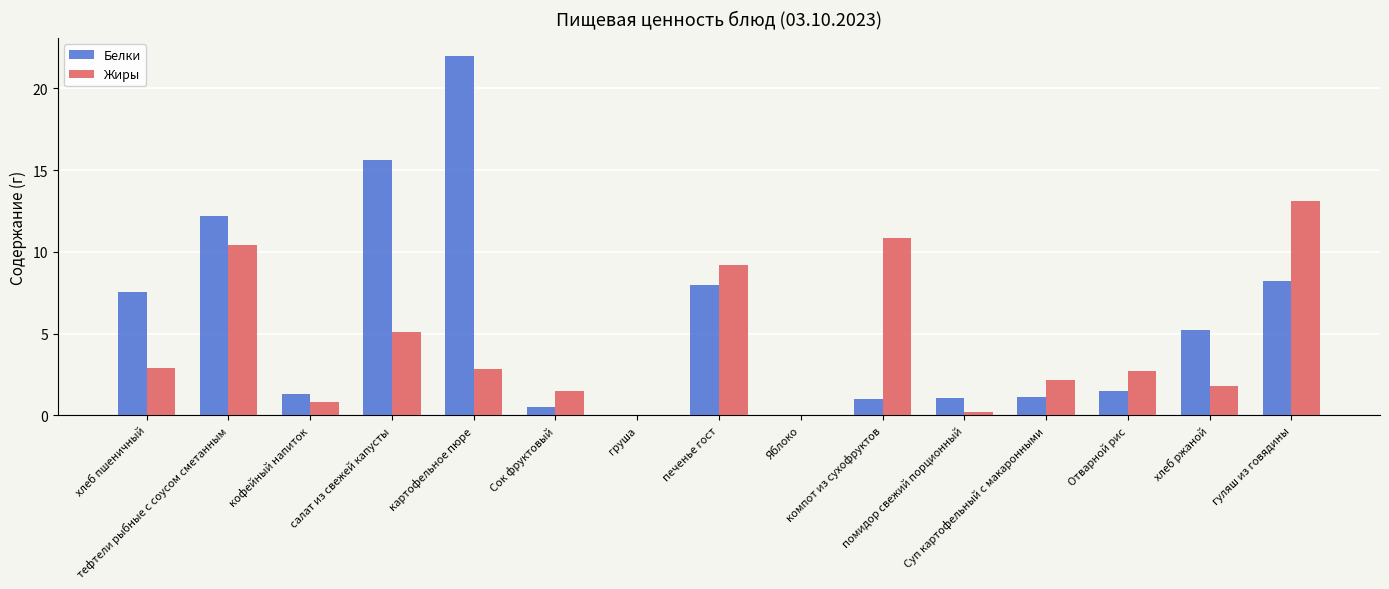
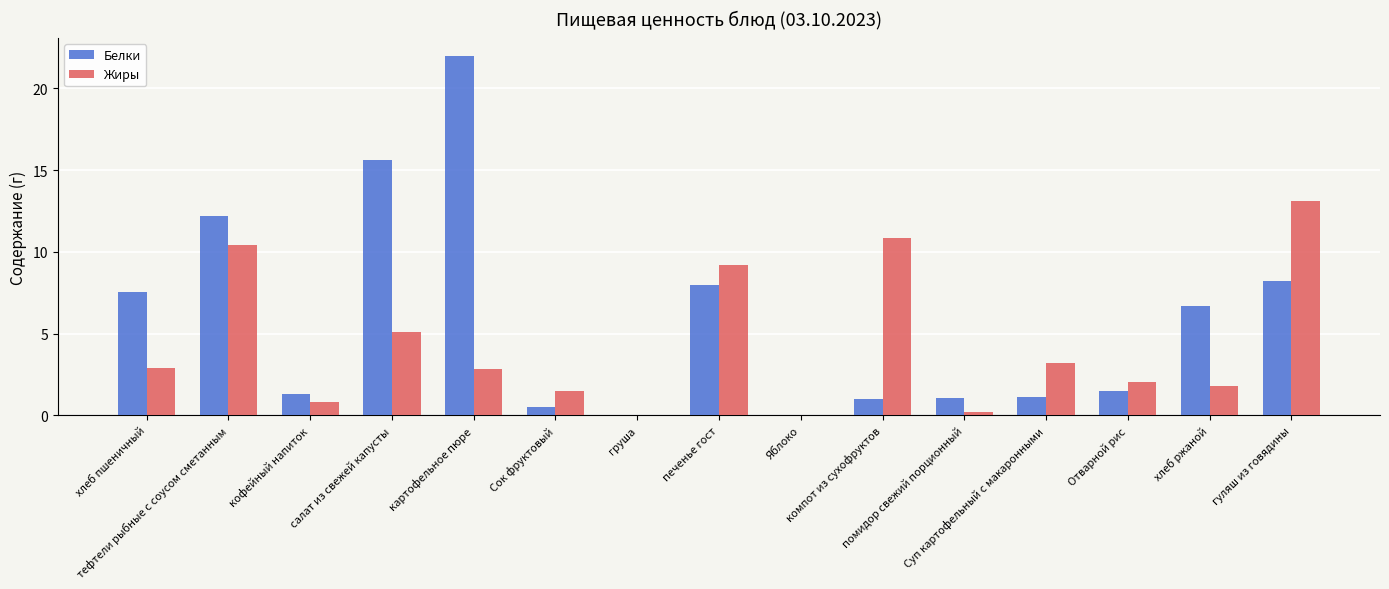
  {
    "Белки": {
      "хлеб пшеничный": 7.5,
      "тефтели рыбные с соусом сметанным": 12.2,
      "кофейный напиток": 1.3,
      "салат из свежей капусты": 15.6,
      "картофельное пюре": 22.0,
      "Сок фруктовый": 0.5,
      "груша": 0.0,
      "печенье гост": 8.0,
      "Яблоко": 0.0,
      "компот из сухофруктов": 1.0,
      "помидор свежий порционный": 1.1,
      "Суп картофельный с макаронными": 1.2,
      "Отварной рис": 1.5,
-     "хлеб ржаной": 5.2,
+     "хлеб ржаной": 6.7,
      "гуляш из говядины": 8.3
    },
    "Жиры": {
      "хлеб пшеничный": 2.9,
      "тефтели рыбные с соусом сметанным": 10.4,
      "кофейный напиток": 0.8,
      "салат из свежей капусты": 5.1,
      "картофельное пюре": 2.8,
      "Сок фруктовый": 1.5,
      "груша": 0.0,
      "печенье гост": 9.2,
      "Яблоко": 0.0,
      "компот из сухофруктов": 10.9,
      "помидор свежий порционный": 0.2,
-     "Суп картофельный с макаронными": 2.2,
-     "Отварной рис": 2.7,
+     "Суп картофельный с макаронными": 3.2,
+     "Отварной рис": 2.1,
      "хлеб ржаной": 1.8,
      "гуляш из говядины": 13.1
    }
  }
